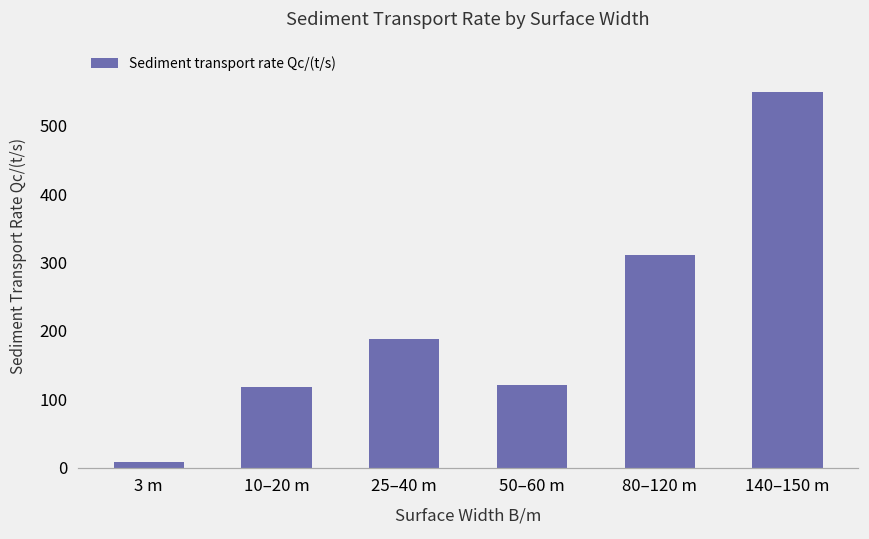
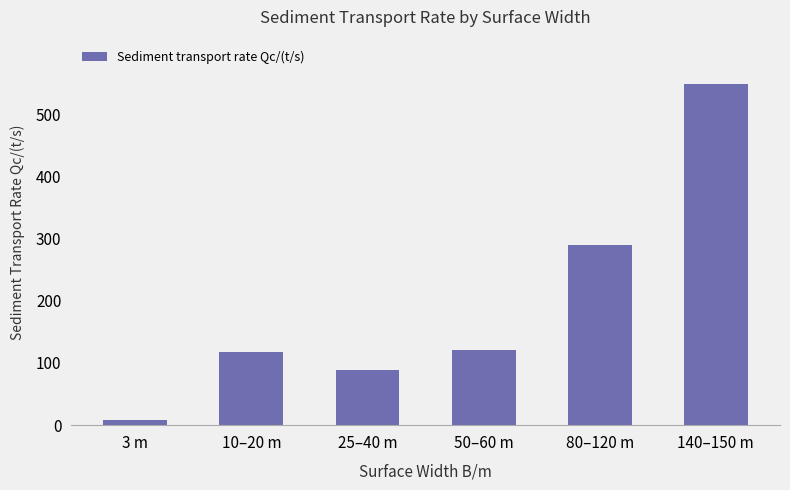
  {
    "3 m": 10,
    "10–20 m": 120,
-   "25–40 m": 190,
+   "25–40 m": 90,
    "50–60 m": 120,
-   "80–120 m": 310,
+   "80–120 m": 290,
    "140–150 m": 550
  }
